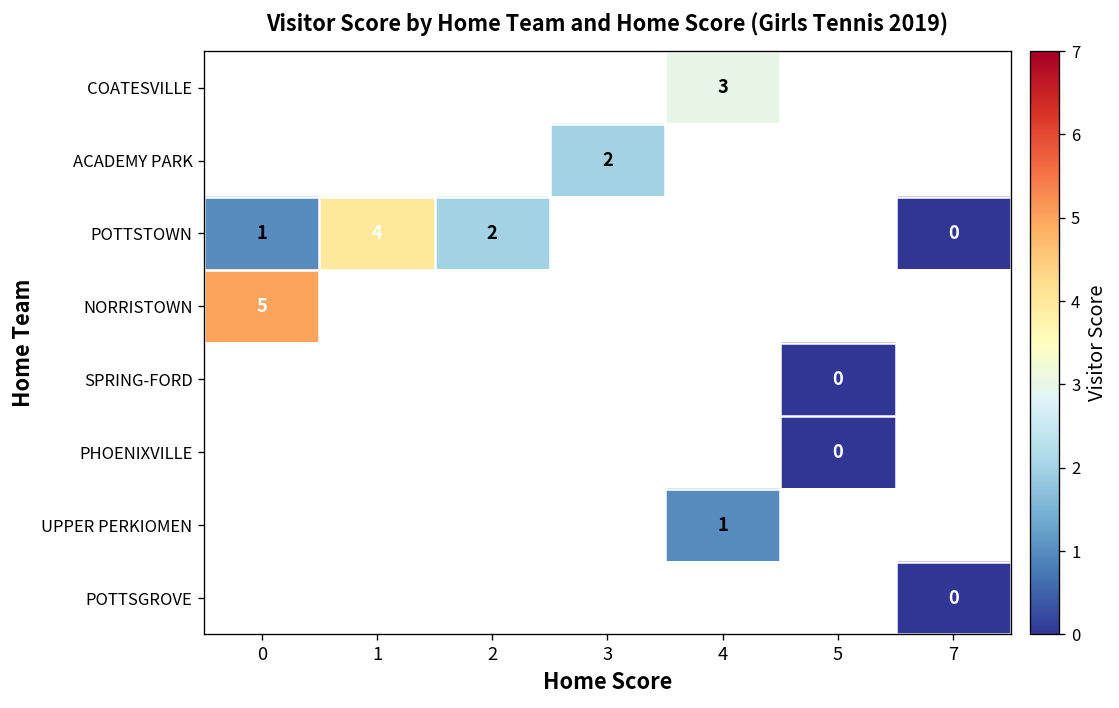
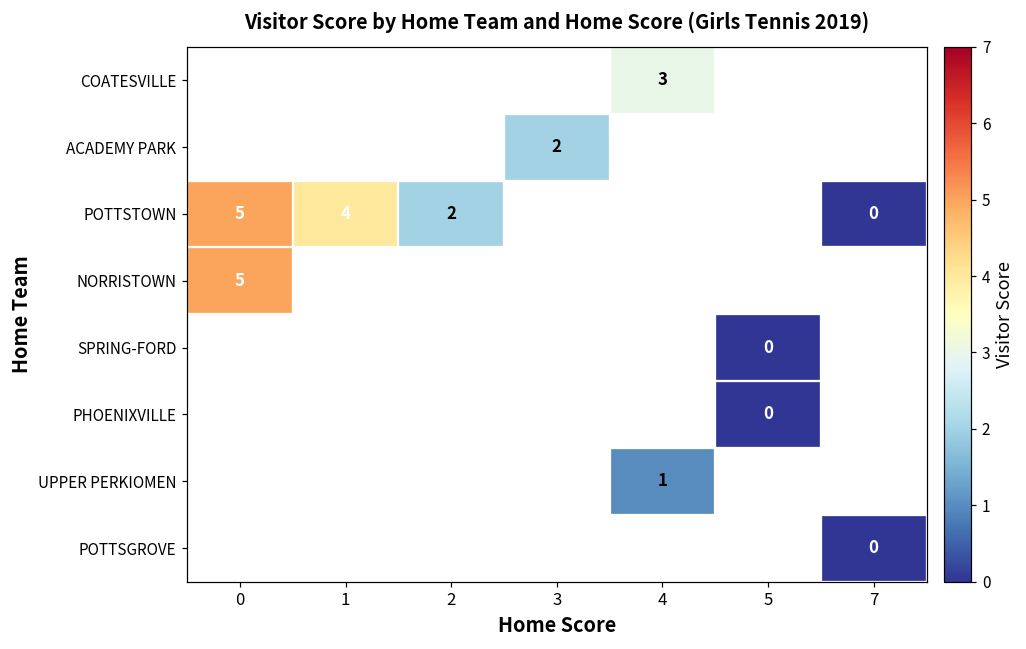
  {
    "COATESVILLE": {
      "4": 3
    },
    "ACADEMY PARK": {
      "3": 2
    },
    "POTTSTOWN": {
-     "0": 1,
+     "0": 5,
      "1": 4,
      "2": 2,
      "7": 0
    },
    "NORRISTOWN": {
      "0": 5
    },
    "SPRING-FORD": {
      "5": 0
    },
    "PHOENIXVILLE": {
      "5": 0
    },
    "UPPER PERKIOMEN": {
      "4": 1
    },
    "POTTSGROVE": {
      "7": 0
    }
  }
